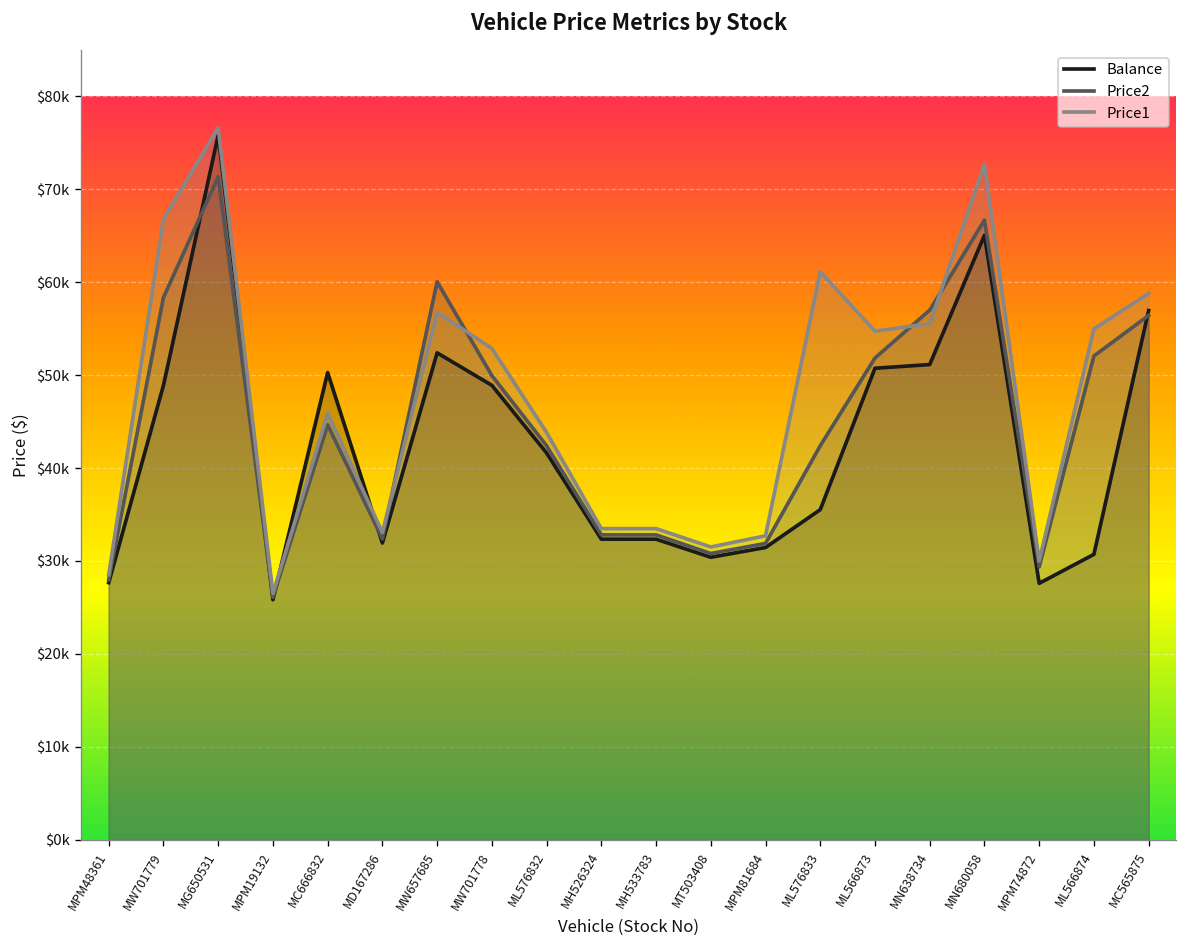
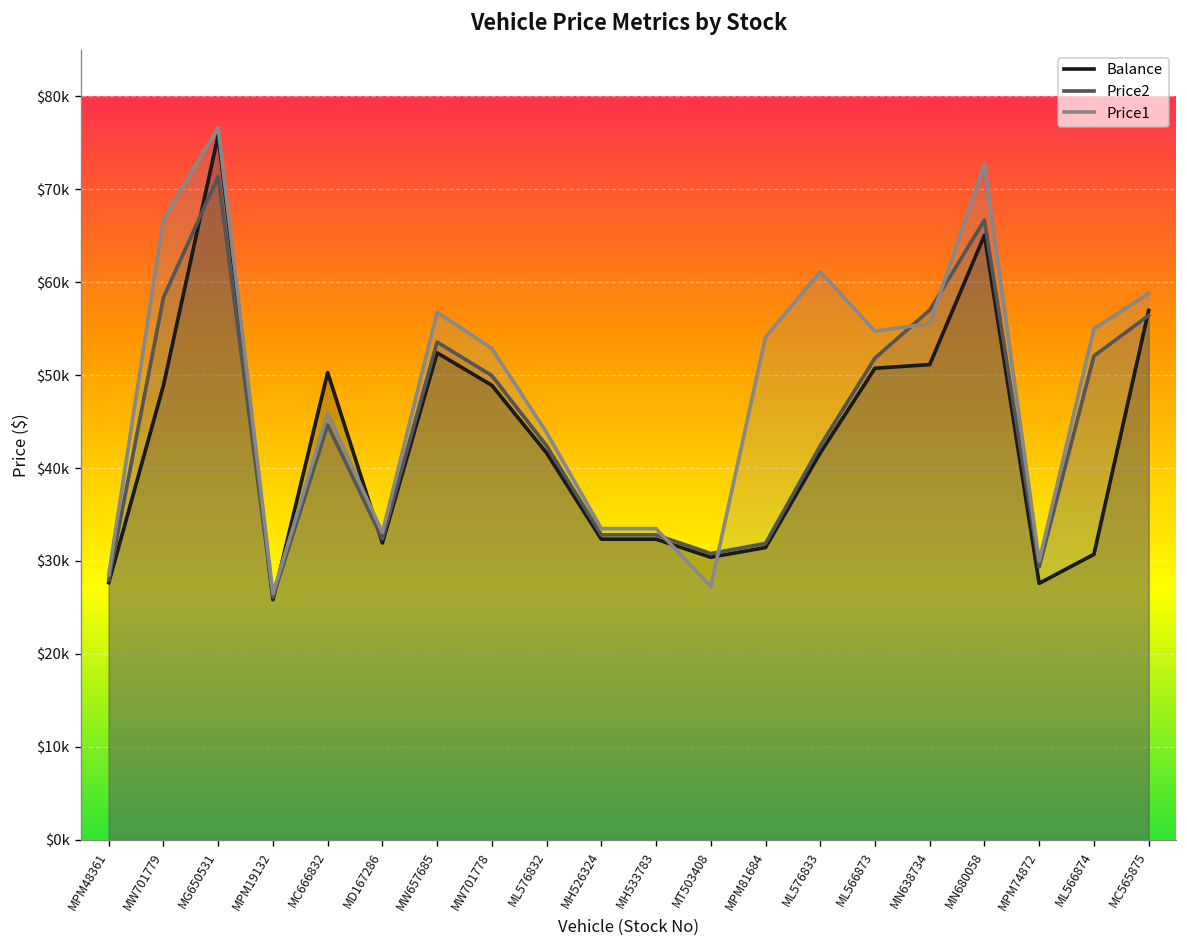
  {
    "Balance": {
      "MW701779": "$49000",
      "MG650531": "$76000",
      "MC666832": "$50000",
      "MD167286": "$32000",
      "MW657685": "$52000",
      "MW701778": "$49000",
      "ML576832": "$42000",
      "MH526324": "$32000",
      "MH533783": "$32000",
      "MT503408": "$30000",
      "MPM81684": "$31000",
-     "ML576833": "$36000",
+     "ML576833": "$42000",
      "ML566873": "$51000",
      "MN638734": "$51000",
      "MN680058": "$65000",
      "MPM74872": "$28000",
      "ML566874": "$31000",
      "MC565875": "$57000"
    },
    "Price2": {
      "MW701779": "$58000",
      "MG650531": "$71000",
      "MC666832": "$45000",
      "MD167286": "$32000",
-     "MW657685": "$60000",
+     "MW657685": "$54000",
      "MW701778": "$50000",
      "ML576832": "$42000",
      "MH526324": "$33000",
      "MH533783": "$33000",
      "MT503408": "$31000",
      "MPM81684": "$32000",
      "ML576833": "$42000",
      "ML566873": "$52000",
      "MN638734": "$57000",
      "MN680058": "$67000",
      "MPM74872": "$29000",
      "ML566874": "$52000",
      "MC565875": "$56000"
    },
    "Price1": {
      "MPM48361": "$29000",
      "MW701779": "$67000",
      "MG650531": "$77000",
      "MPM19132": "$26000",
      "MC666832": "$46000",
      "MD167286": "$33000",
      "MW657685": "$57000",
      "MW701778": "$53000",
      "ML576832": "$44000",
      "MH526324": "$33000",
      "MH533783": "$33000",
-     "MT503408": "$32000",
-     "MPM81684": "$33000",
+     "MT503408": "$27000",
+     "MPM81684": "$54000",
      "ML576833": "$61000",
      "ML566873": "$55000",
      "MN638734": "$56000",
      "MN680058": "$73000",
      "MPM74872": "$30000",
      "ML566874": "$55000",
      "MC565875": "$59000"
    }
  }
